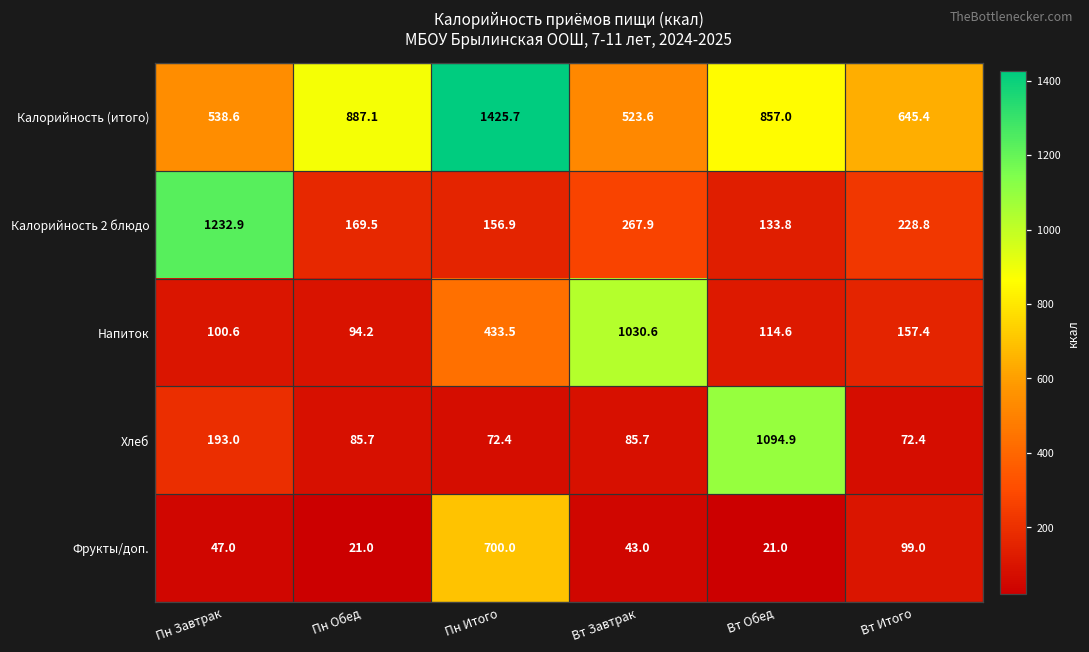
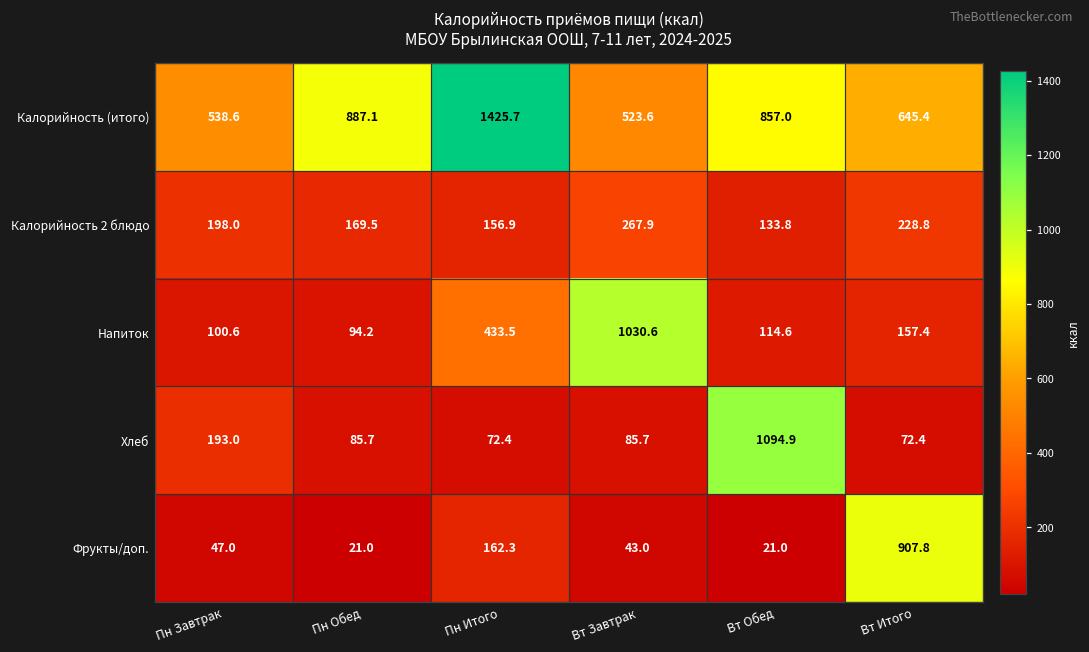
  {
    "Калорийность (итого)": {
      "Пн Завтрак": 538.6,
      "Пн Обед": 887.1,
      "Пн Итого": 1425.7,
      "Вт Завтрак": 523.6,
      "Вт Обед": 857.0,
      "Вт Итого": 645.4
    },
    "Калорийность 2 блюдо": {
-     "Пн Завтрак": 1232.9,
+     "Пн Завтрак": 198.0,
      "Пн Обед": 169.5,
      "Пн Итого": 156.9,
      "Вт Завтрак": 267.9,
      "Вт Обед": 133.8,
      "Вт Итого": 228.8
    },
    "Напиток": {
      "Пн Завтрак": 100.6,
      "Пн Обед": 94.2,
      "Пн Итого": 433.5,
      "Вт Завтрак": 1030.6,
      "Вт Обед": 114.6,
      "Вт Итого": 157.4
    },
    "Хлеб": {
      "Пн Завтрак": 193.0,
      "Пн Обед": 85.7,
      "Пн Итого": 72.4,
      "Вт Завтрак": 85.7,
      "Вт Обед": 1094.9,
      "Вт Итого": 72.4
    },
    "Фрукты/доп.": {
      "Пн Завтрак": 47.0,
      "Пн Обед": 21.0,
-     "Пн Итого": 700.0,
+     "Пн Итого": 162.3,
      "Вт Завтрак": 43.0,
      "Вт Обед": 21.0,
-     "Вт Итого": 99.0
+     "Вт Итого": 907.8
    }
  }
